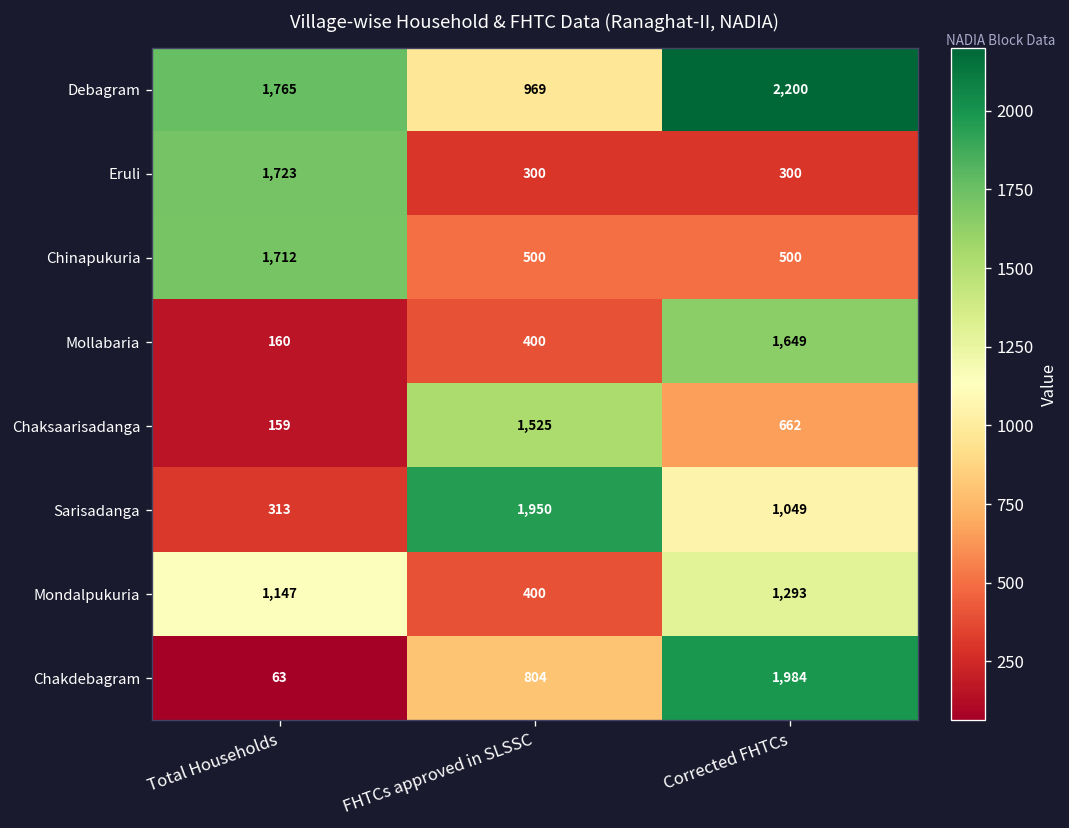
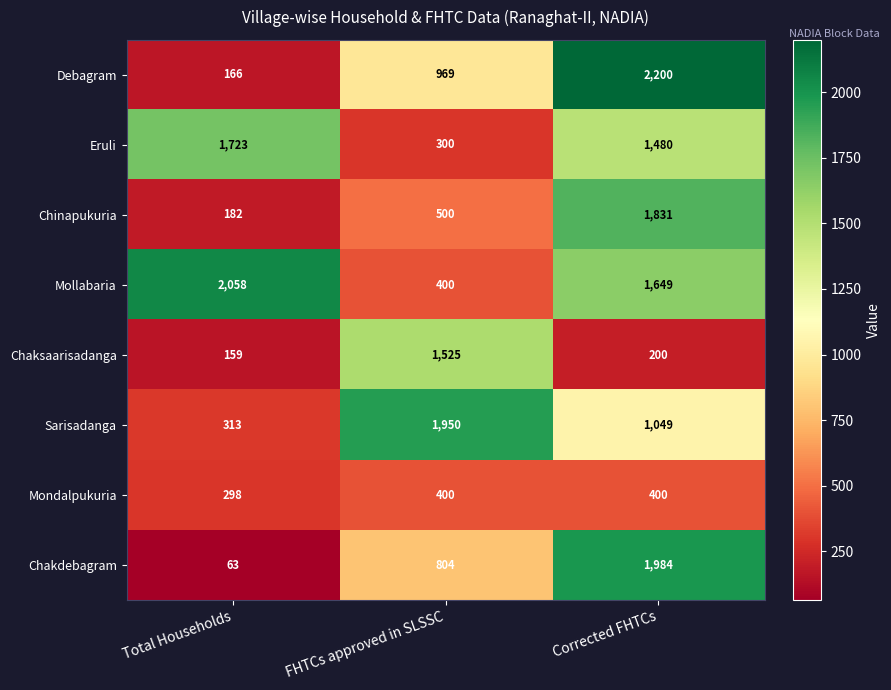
  {
    "Debagram": {
-     "Total Households": "1,765",
+     "Total Households": "166",
      "FHTCs approved in SLSSC": "969",
      "Corrected FHTCs": "2,200"
    },
    "Eruli": {
      "Total Households": "1,723",
      "FHTCs approved in SLSSC": "300",
-     "Corrected FHTCs": "300"
+     "Corrected FHTCs": "1,480"
    },
    "Chinapukuria": {
-     "Total Households": "1,712",
+     "Total Households": "182",
      "FHTCs approved in SLSSC": "500",
-     "Corrected FHTCs": "500"
+     "Corrected FHTCs": "1,831"
    },
    "Mollabaria": {
-     "Total Households": "160",
+     "Total Households": "2,058",
      "FHTCs approved in SLSSC": "400",
      "Corrected FHTCs": "1,649"
    },
    "Chaksaarisadanga": {
      "Total Households": "159",
      "FHTCs approved in SLSSC": "1,525",
-     "Corrected FHTCs": "662"
+     "Corrected FHTCs": "200"
    },
    "Sarisadanga": {
      "Total Households": "313",
      "FHTCs approved in SLSSC": "1,950",
      "Corrected FHTCs": "1,049"
    },
    "Mondalpukuria": {
-     "Total Households": "1,147",
+     "Total Households": "298",
      "FHTCs approved in SLSSC": "400",
-     "Corrected FHTCs": "1,293"
+     "Corrected FHTCs": "400"
    },
    "Chakdebagram": {
      "Total Households": "63",
      "FHTCs approved in SLSSC": "804",
      "Corrected FHTCs": "1,984"
    }
  }
